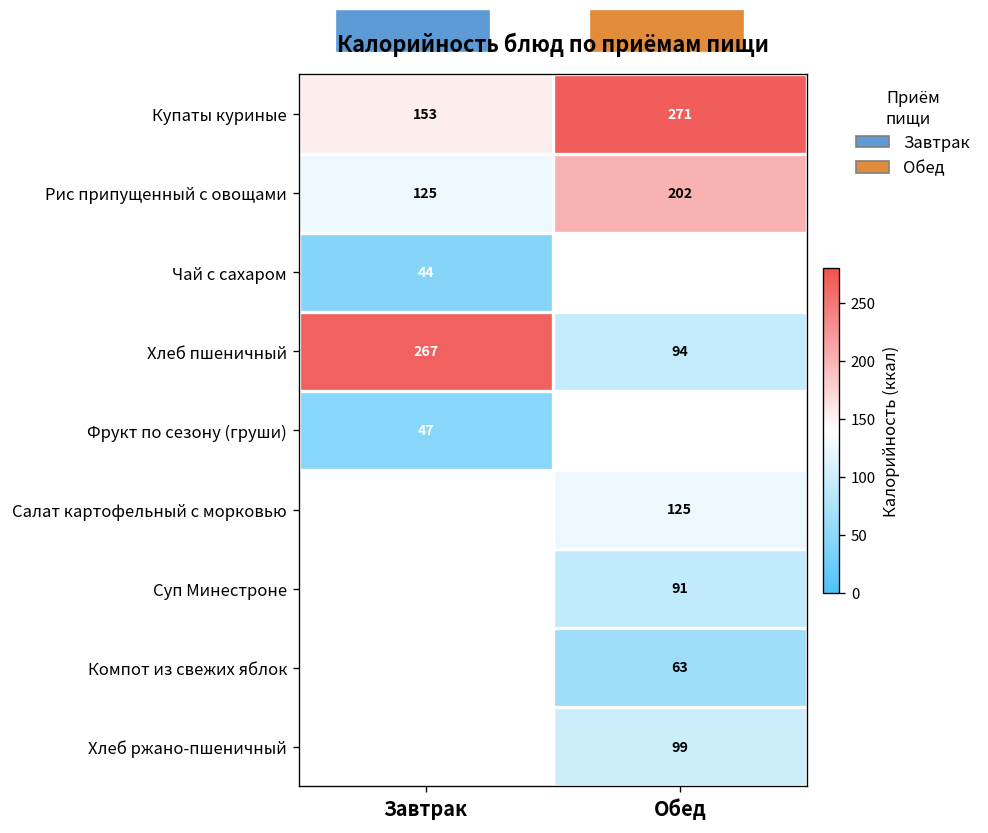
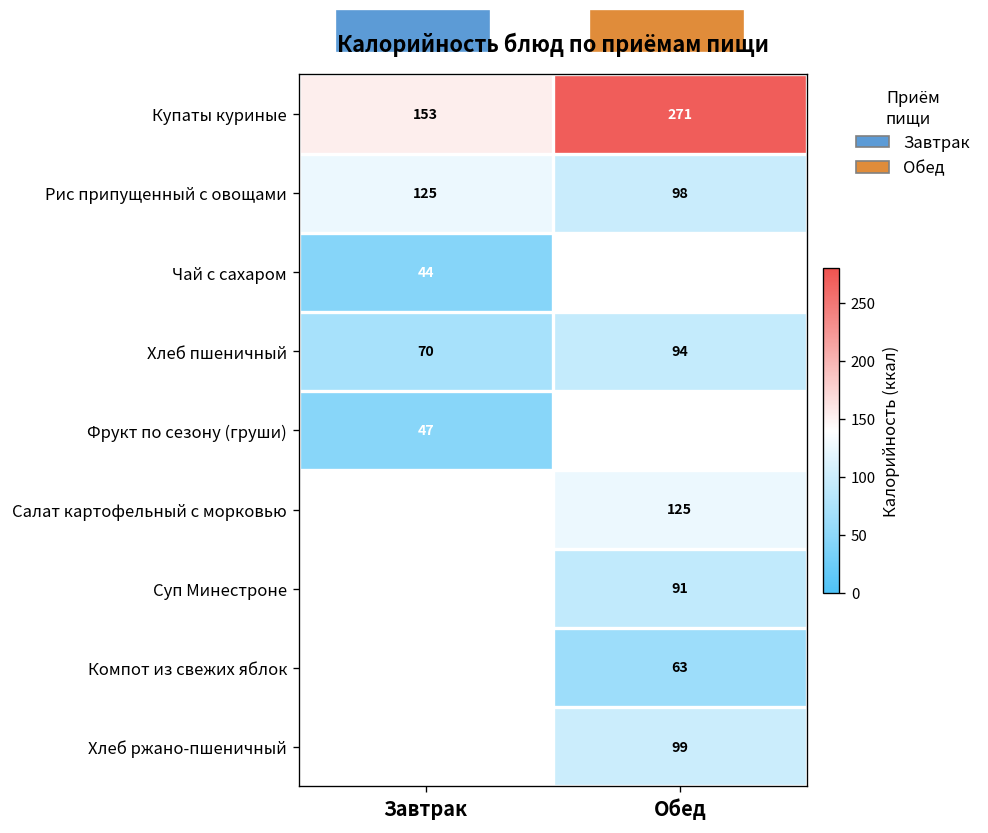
  {
    "Купаты куриные": {
      "Завтрак": 153,
      "Обед": 271
    },
    "Рис припущенный с овощами": {
      "Завтрак": 125,
-     "Обед": 202
+     "Обед": 98
    },
    "Чай с сахаром": {
      "Завтрак": 44
    },
    "Хлеб пшеничный": {
-     "Завтрак": 267,
+     "Завтрак": 70,
      "Обед": 94
    },
    "Фрукт по сезону (груши)": {
      "Завтрак": 47
    },
    "Салат картофельный с морковью": {
      "Обед": 125
    },
    "Суп Минестроне": {
      "Обед": 91
    },
    "Компот из свежих яблок": {
      "Обед": 63
    },
    "Хлеб ржано-пшеничный": {
      "Обед": 99
    }
  }
